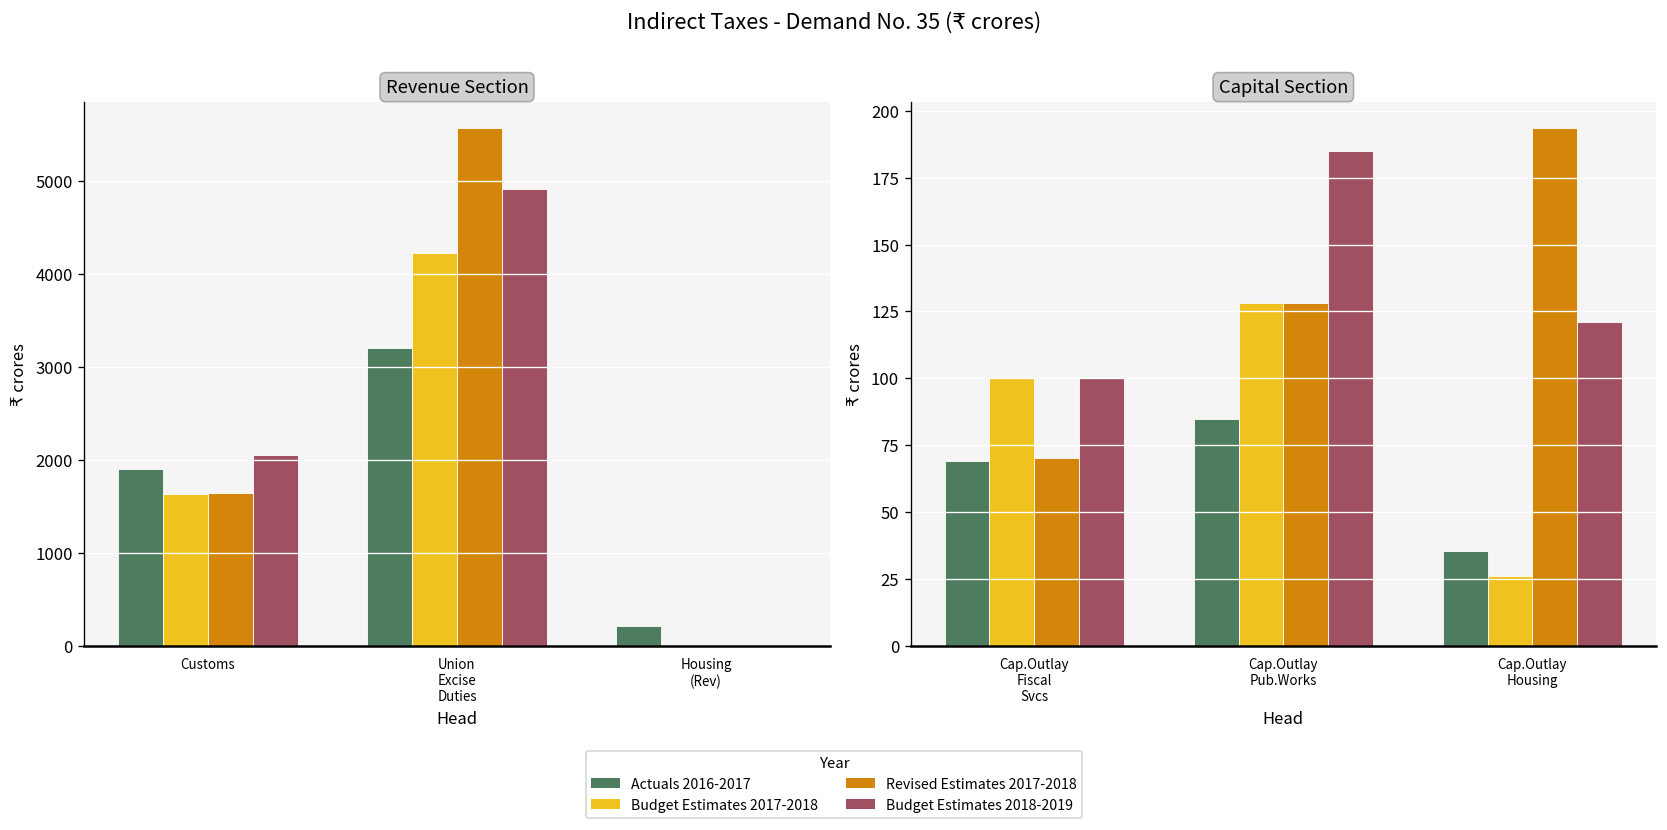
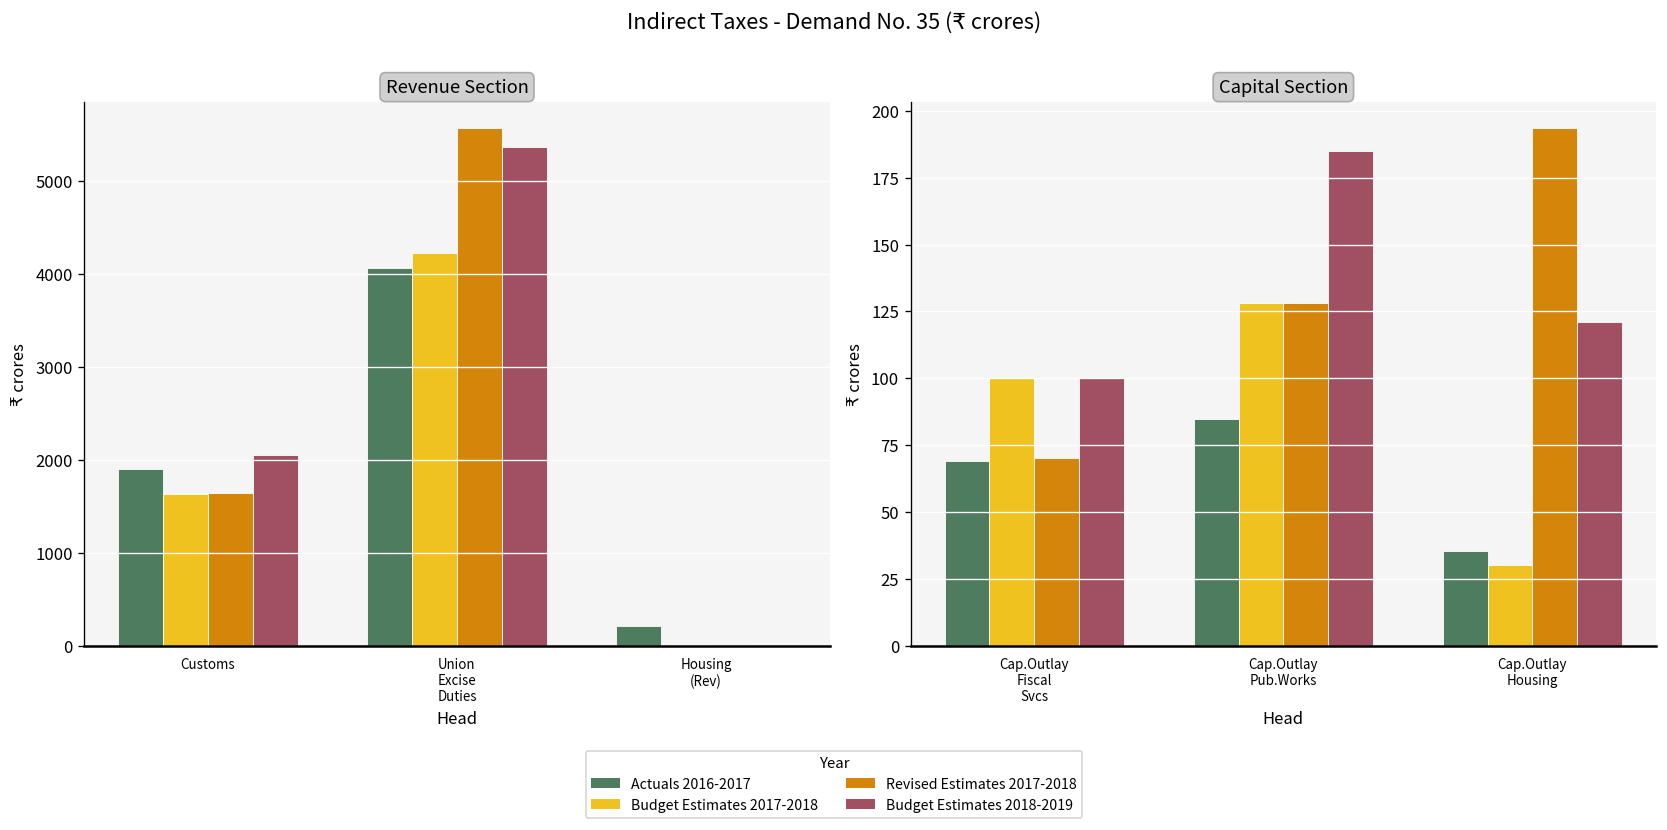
  {
    "Revenue Section": {
      "Actuals 2016-2017": {
        "Customs": 1900,
-       "Union Excise Duties": 3200,
+       "Union Excise Duties": 4100,
        "Housing (Rev)": 200
      },
      "Budget Estimates 2017-2018": {
        "Customs": 1600,
        "Union Excise Duties": 4200
      },
      "Revised Estimates 2017-2018": {
        "Customs": 1600,
        "Union Excise Duties": 5600
      },
      "Budget Estimates 2018-2019": {
        "Customs": 2000,
-       "Union Excise Duties": 4900
+       "Union Excise Duties": 5400
      }
    },
    "Capital Section": {
      "Actuals 2016-2017": {
        "Cap.Outlay Fiscal Svcs": 69,
        "Cap.Outlay Pub.Works": 85,
        "Cap.Outlay Housing": 35
      },
      "Budget Estimates 2017-2018": {
        "Cap.Outlay Fiscal Svcs": 100,
        "Cap.Outlay Pub.Works": 128,
-       "Cap.Outlay Housing": 26
+       "Cap.Outlay Housing": 30
      },
      "Revised Estimates 2017-2018": {
        "Cap.Outlay Fiscal Svcs": 70,
        "Cap.Outlay Pub.Works": 128,
        "Cap.Outlay Housing": 194
      },
      "Budget Estimates 2018-2019": {
        "Cap.Outlay Fiscal Svcs": 100,
        "Cap.Outlay Pub.Works": 185,
        "Cap.Outlay Housing": 121
      }
    }
  }
